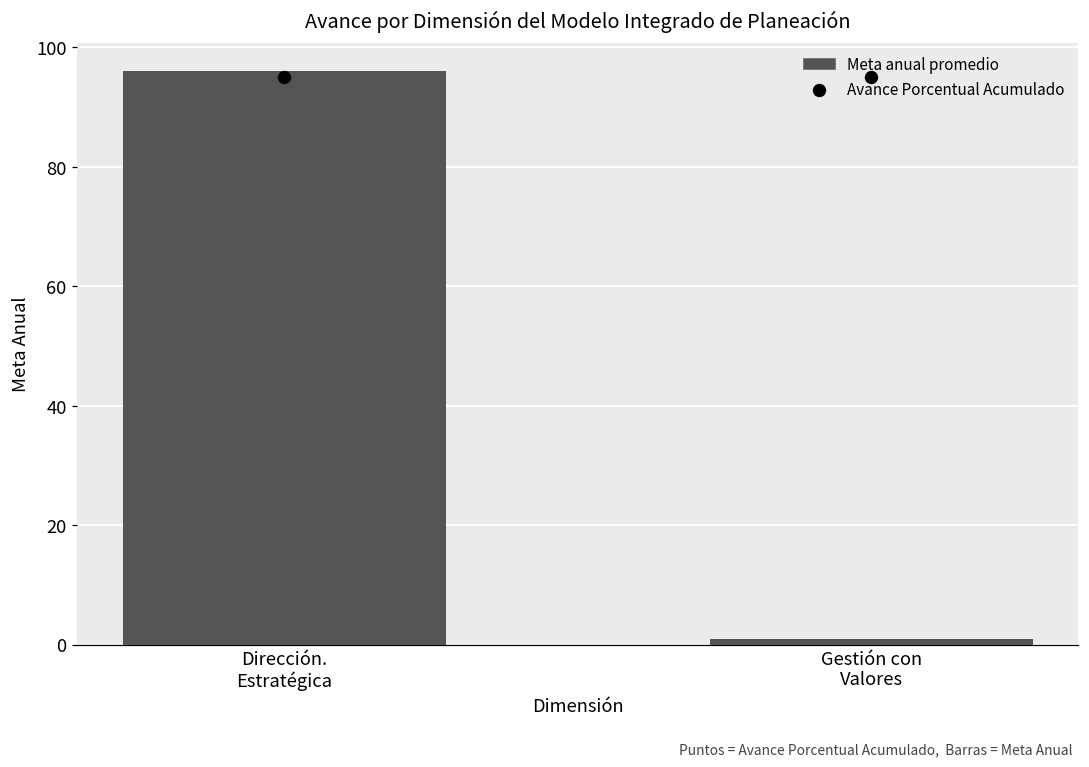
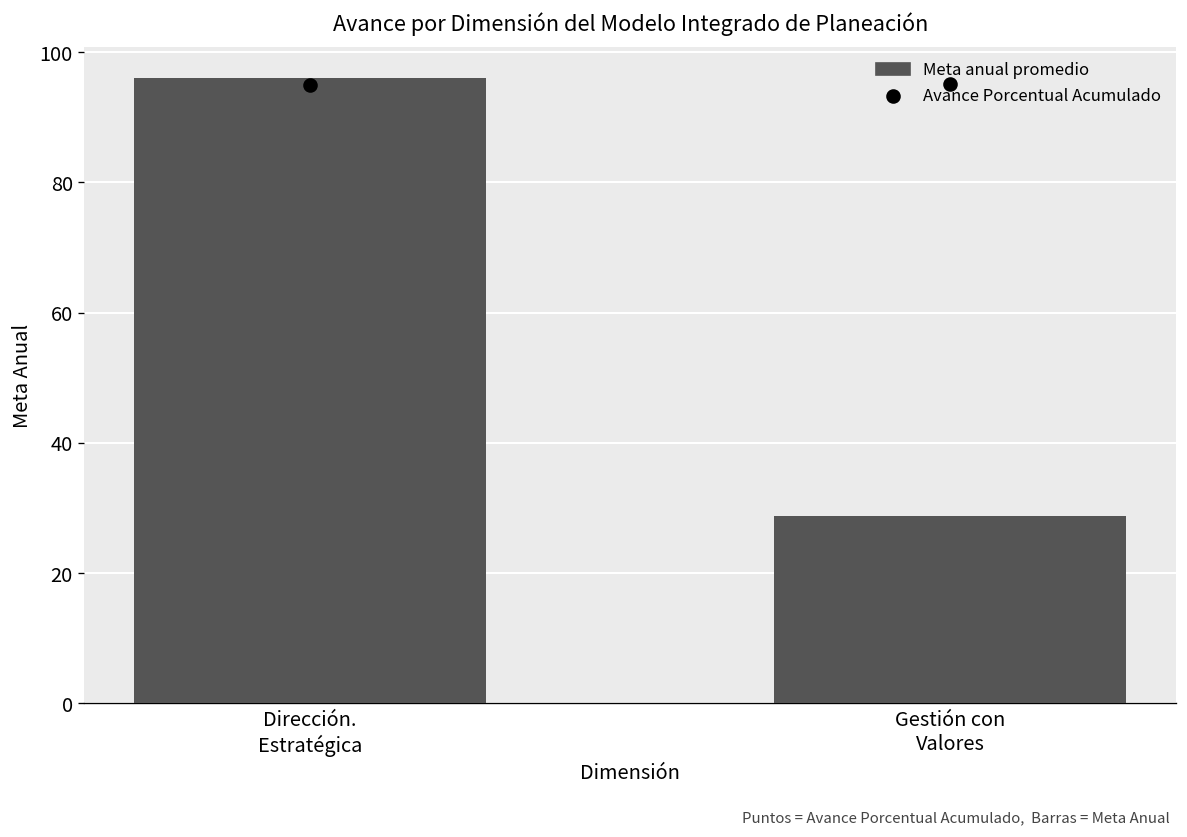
  {
    "Meta anual promedio": {
      "Dirección. Estratégica": 96,
-     "Gestión con Valores": 1
+     "Gestión con Valores": 29
    }
  }
